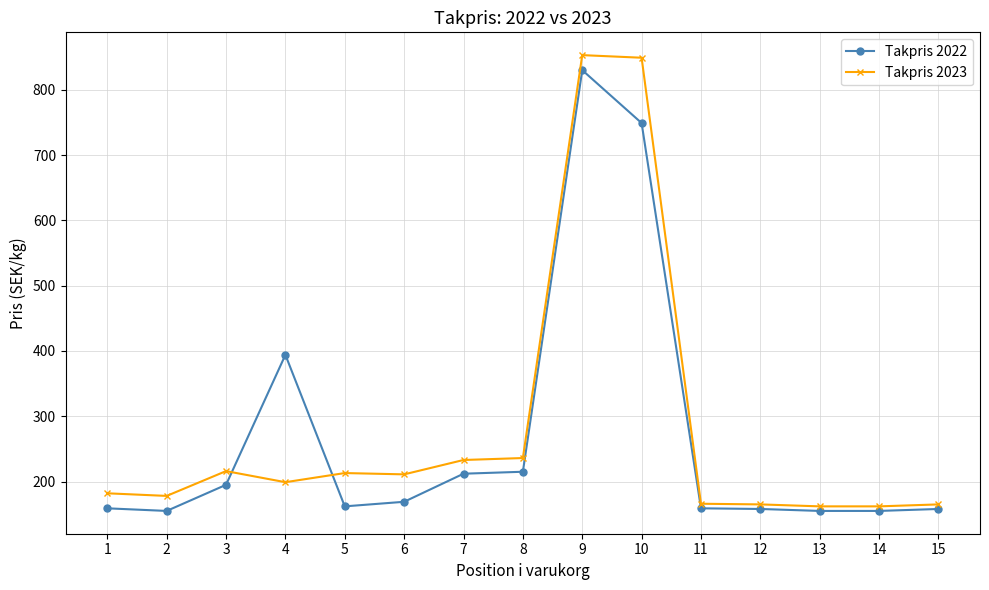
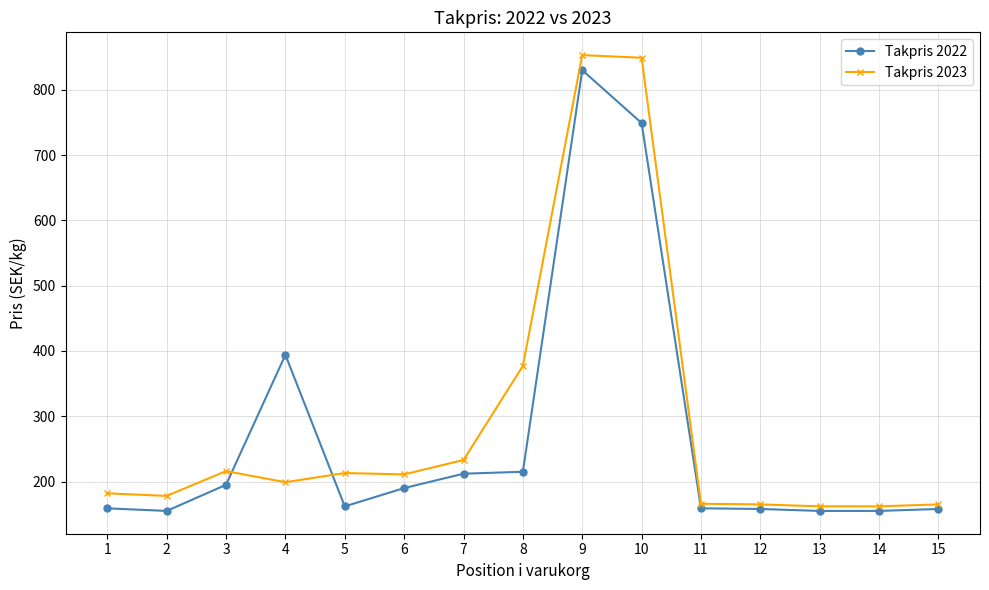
  {
    "Takpris 2022": {
      "1": 160,
      "2": 160,
      "3": 200,
      "4": 390,
      "5": 160,
-     "6": 170,
+     "6": 190,
      "7": 210,
      "8": 220,
      "9": 830,
      "10": 750,
      "11": 160,
      "12": 160,
      "13": 160,
      "14": 160,
      "15": 160
    },
    "Takpris 2023": {
      "1": 180,
      "2": 180,
      "3": 220,
      "4": 200,
      "5": 210,
      "6": 210,
      "7": 230,
-     "8": 240,
+     "8": 380,
      "9": 850,
      "10": 850,
      "11": 170,
      "12": 170,
      "13": 160,
      "14": 160,
      "15": 170
    }
  }
